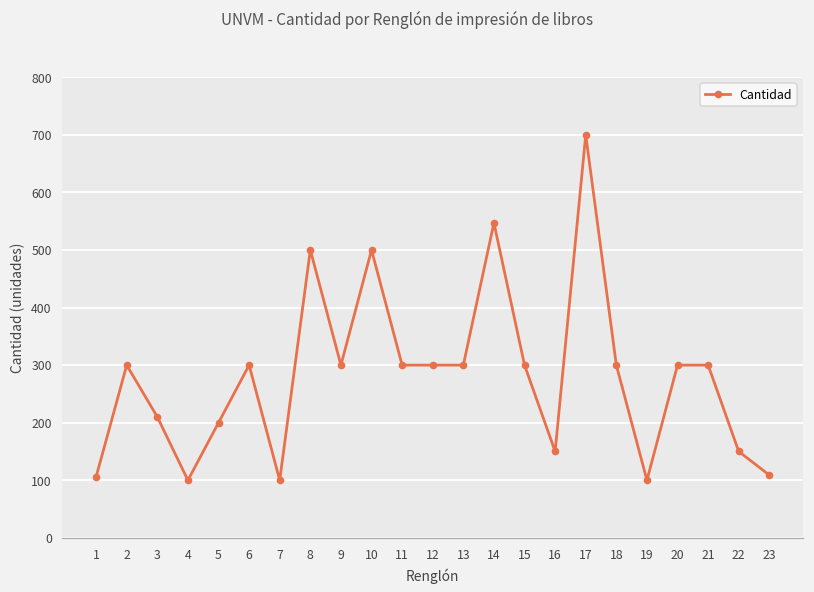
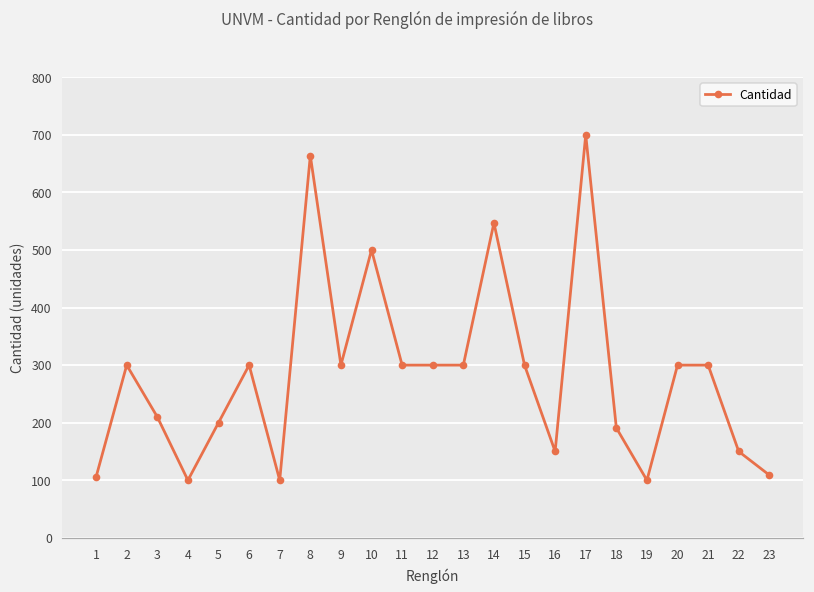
  {
    "1": 110,
    "2": 300,
    "3": 210,
    "4": 100,
    "5": 200,
    "6": 300,
    "7": 100,
-   "8": 500,
+   "8": 660,
    "9": 300,
    "10": 500,
    "11": 300,
    "12": 300,
    "13": 300,
    "14": 550,
    "15": 300,
    "16": 150,
    "17": 700,
-   "18": 300,
+   "18": 190,
    "19": 100,
    "20": 300,
    "21": 300,
    "22": 150,
    "23": 110
  }
